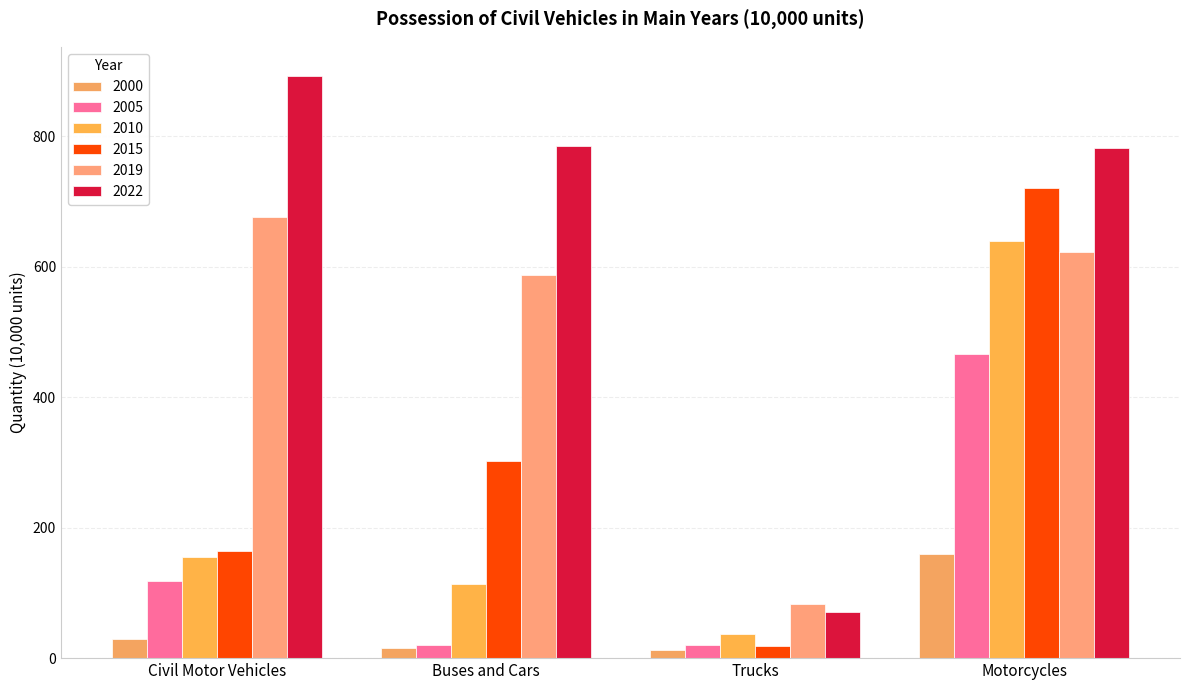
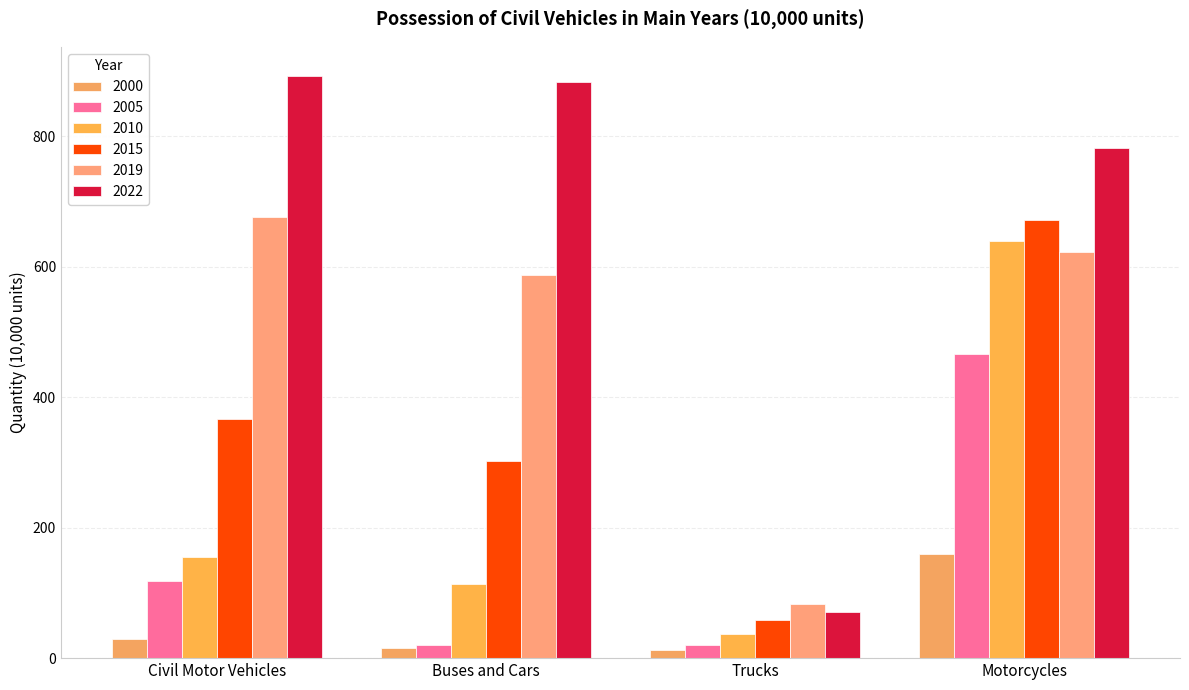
  {
    "2005": {
      "Civil Motor Vehicles": 120,
      "Buses and Cars": 20,
      "Trucks": 20,
      "Motorcycles": 470
    },
    "2015": {
-     "Civil Motor Vehicles": 160,
+     "Civil Motor Vehicles": 370,
      "Buses and Cars": 300,
-     "Trucks": 20,
-     "Motorcycles": 720
+     "Trucks": 60,
+     "Motorcycles": 670
    },
    "2022": {
      "Civil Motor Vehicles": 890,
-     "Buses and Cars": 780,
+     "Buses and Cars": 880,
      "Trucks": 70,
      "Motorcycles": 780
    }
  }
